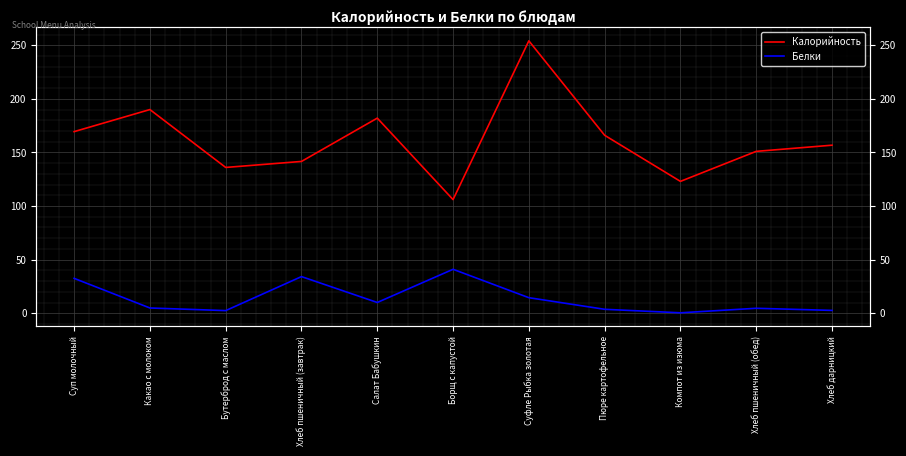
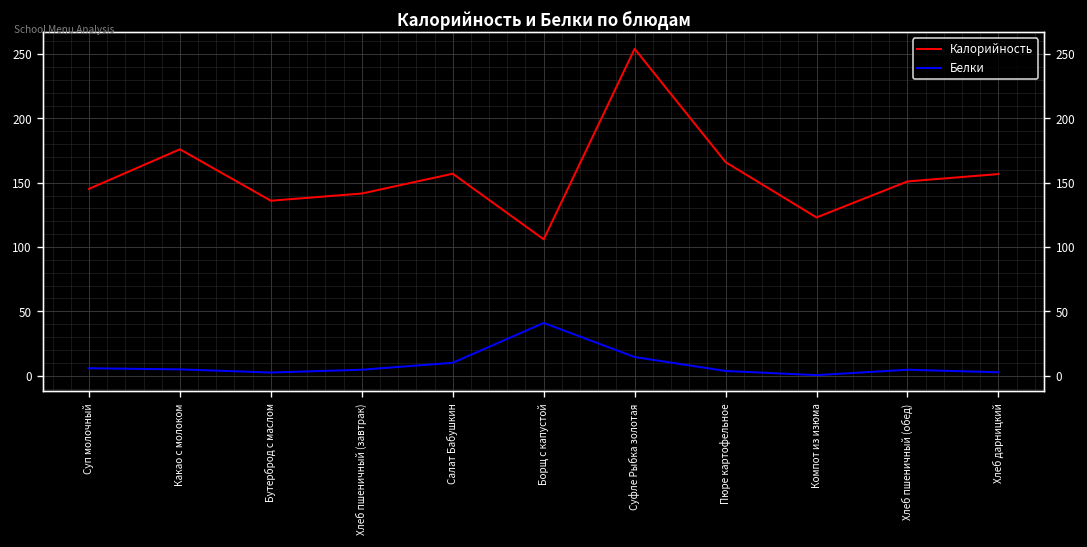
  {
    "Калорийность": {
-     "Суп молочный": 169,
-     "Какао с молоком": 190,
+     "Суп молочный": 145,
+     "Какао с молоком": 176,
      "Бутерброд с маслом": 136,
      "Хлеб пшеничный (завтрак)": 142,
-     "Салат Бабушкин": 182,
+     "Салат Бабушкин": 157,
      "Борщ с капустой": 106,
      "Суфле Рыбка золотая": 254,
      "Пюре картофельное": 166,
      "Компот из изюма": 123,
      "Хлеб пшеничный (обед)": 151,
      "Хлеб дарницкий": 157
    },
    "Белки": {
-     "Суп молочный": 33,
+     "Суп молочный": 6,
      "Какао с молоком": 5,
      "Бутерброд с маслом": 2,
-     "Хлеб пшеничный (завтрак)": 34,
+     "Хлеб пшеничный (завтрак)": 5,
      "Салат Бабушкин": 10,
      "Борщ с капустой": 41,
      "Суфле Рыбка золотая": 15,
      "Пюре картофельное": 4,
      "Компот из изюма": 0,
      "Хлеб пшеничный (обед)": 5,
      "Хлеб дарницкий": 3
    }
  }
